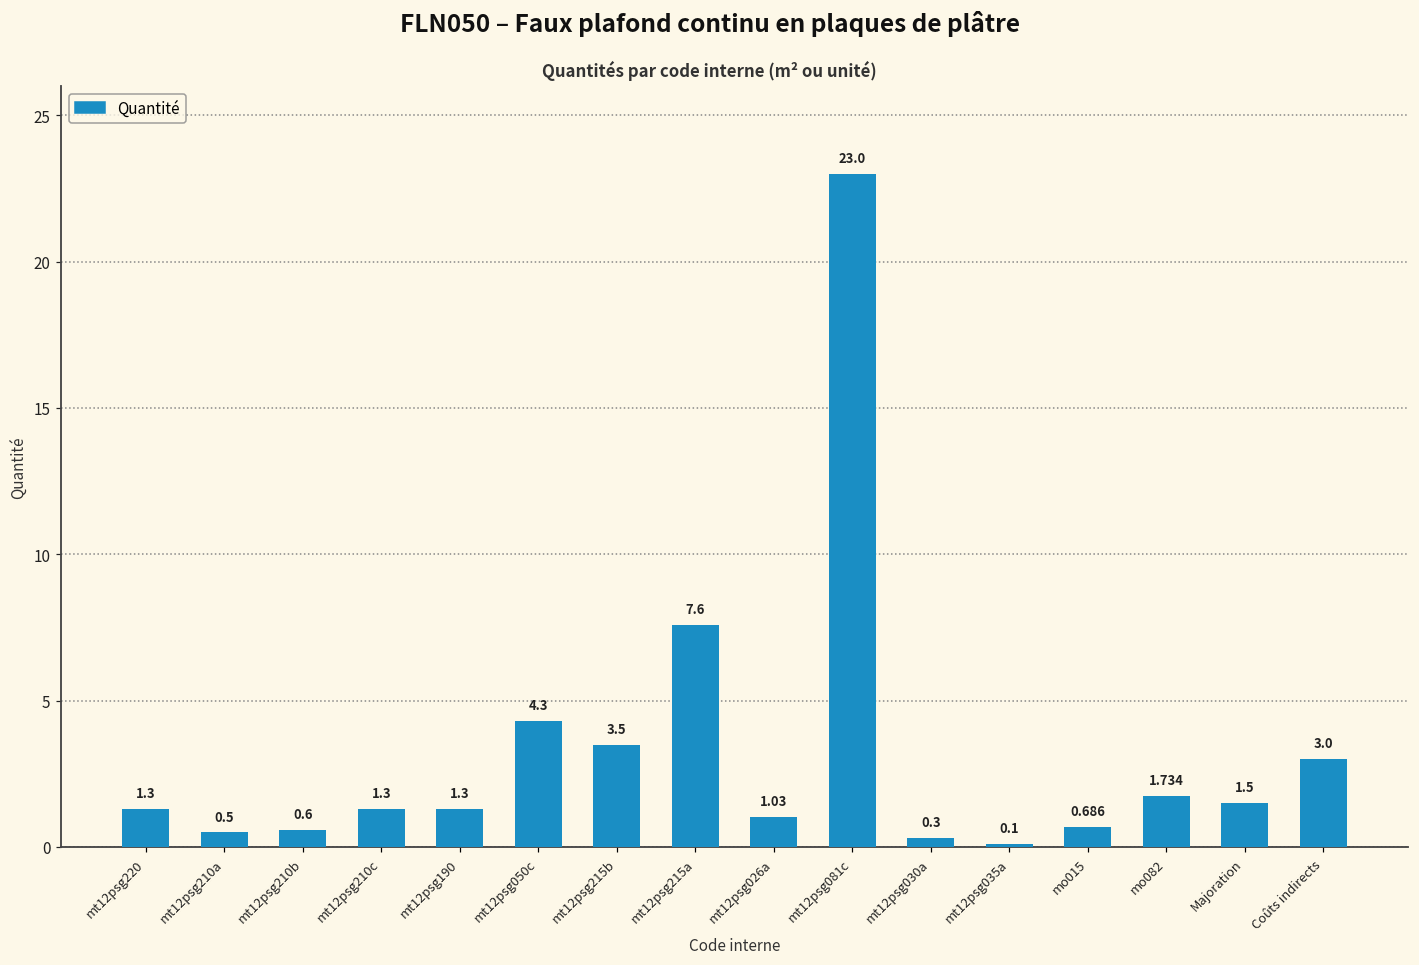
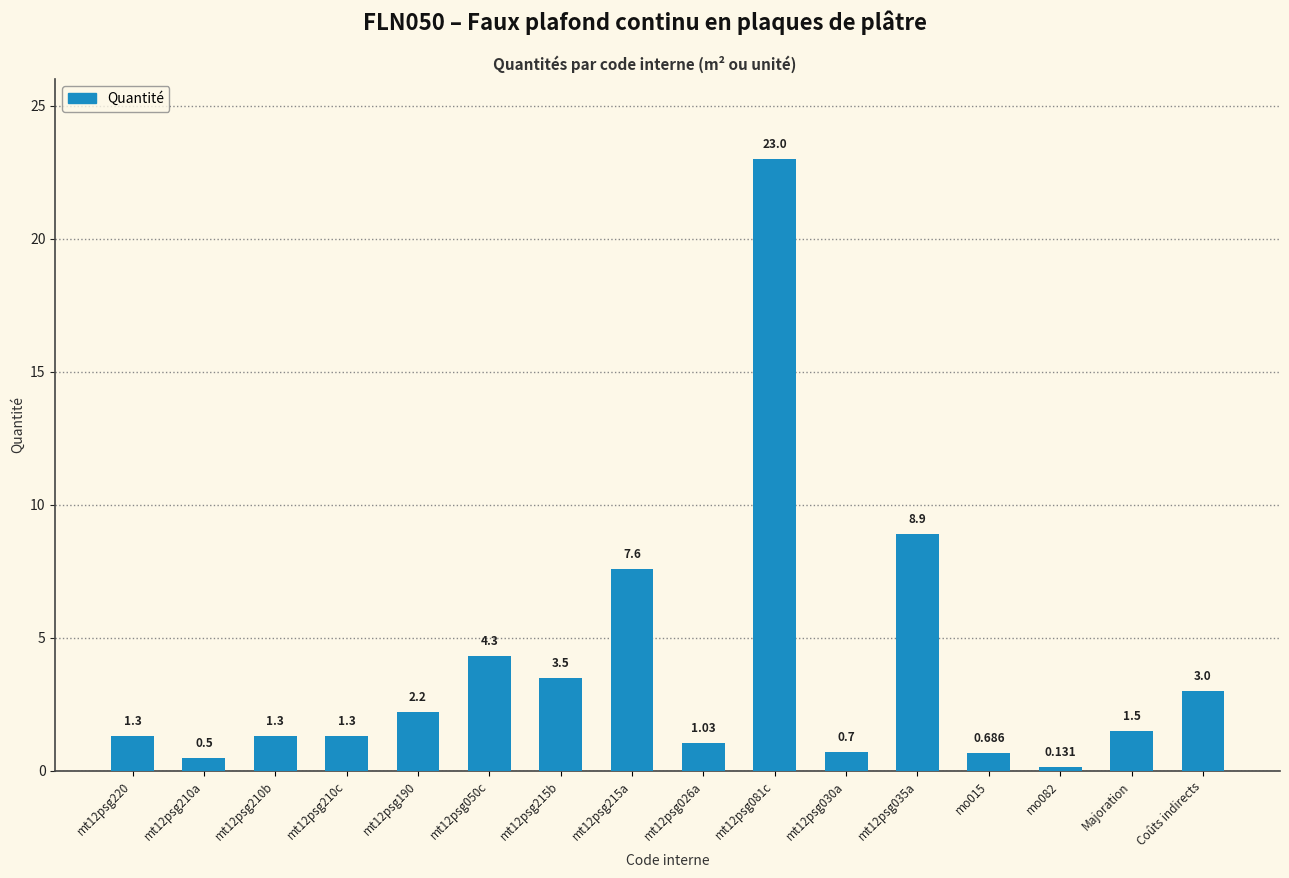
  {
    "mt12psg220": 1.3,
    "mt12psg210a": 0.5,
-   "mt12psg210b": 0.6,
+   "mt12psg210b": 1.3,
    "mt12psg210c": 1.3,
-   "mt12psg190": 1.3,
+   "mt12psg190": 2.2,
    "mt12psg050c": 4.3,
    "mt12psg215b": 3.5,
    "mt12psg215a": 7.6,
    "mt12psg026a": 1.03,
    "mt12psg081c": 23.0,
-   "mt12psg030a": 0.3,
-   "mt12psg035a": 0.1,
+   "mt12psg030a": 0.7,
+   "mt12psg035a": 8.9,
    "mo015": 0.686,
-   "mo082": 1.734,
+   "mo082": 0.131,
    "Majoration": 1.5,
    "Coûts indirects": 3.0
  }
